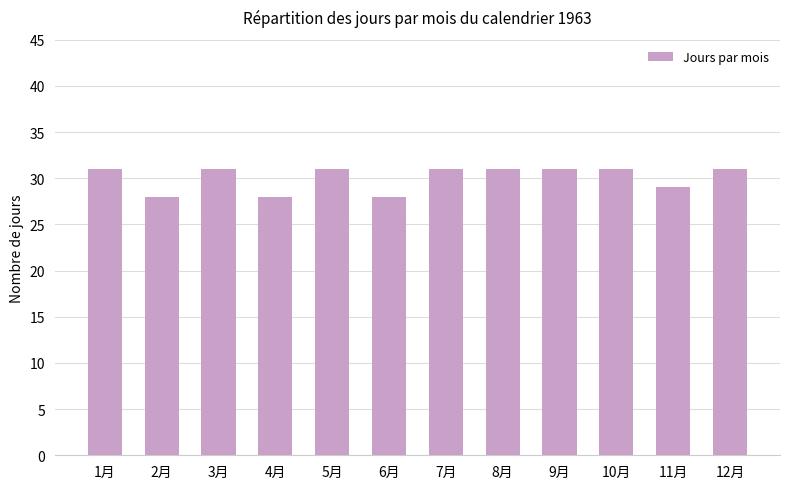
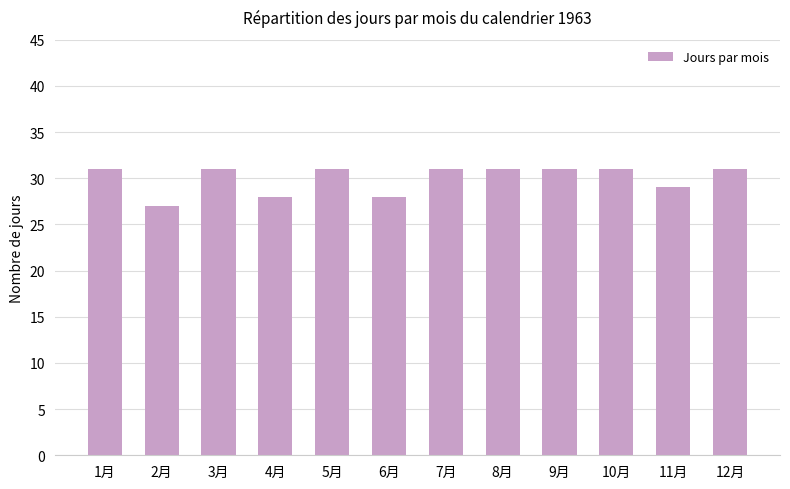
  {
    "1月": 31,
-   "2月": 28,
+   "2月": 27,
    "3月": 31,
    "4月": 28,
    "5月": 31,
    "6月": 28,
    "7月": 31,
    "8月": 31,
    "9月": 31,
    "10月": 31,
    "11月": 29,
    "12月": 31
  }
